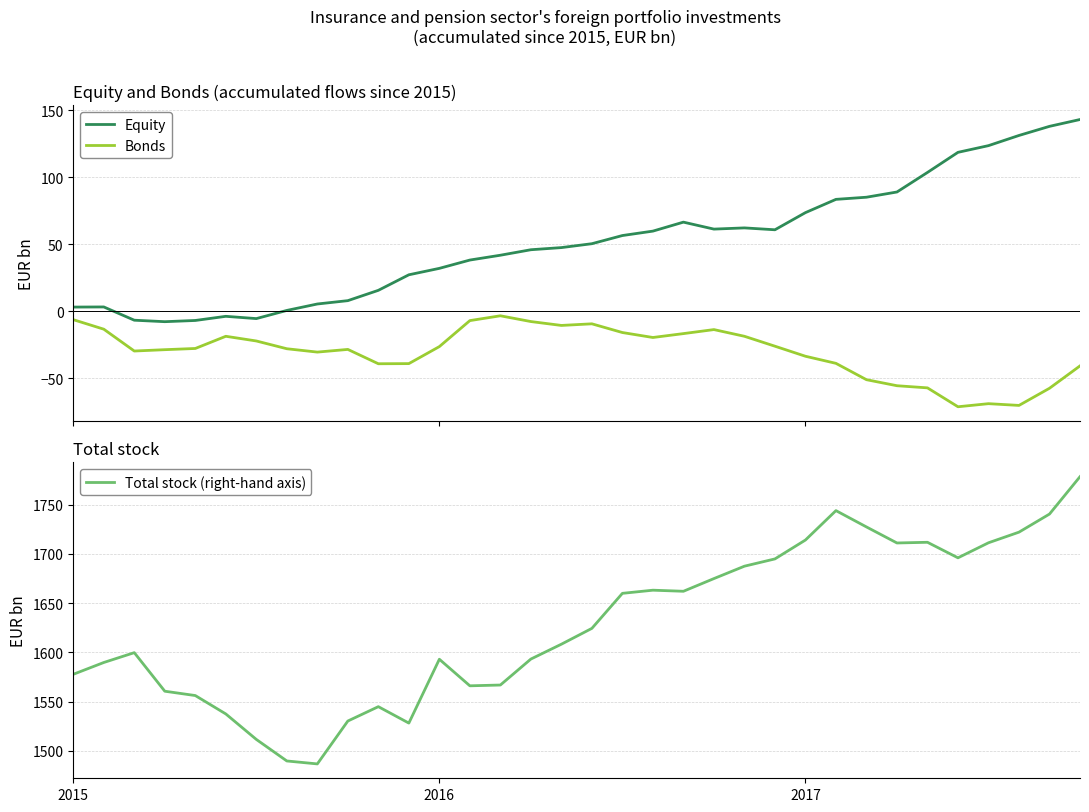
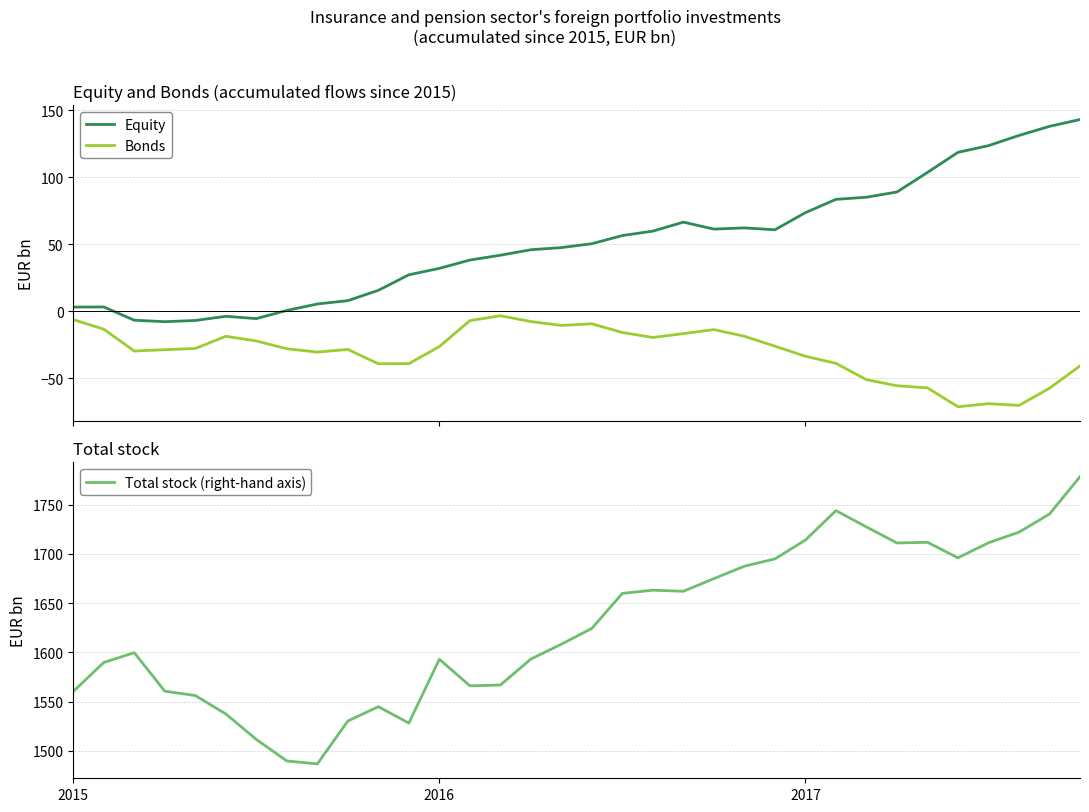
  {
    "Total stock": {
-     "2015": 1580,
+     "2015": 1560,
      "2016": 1590,
      "2017": 1710
    }
  }
